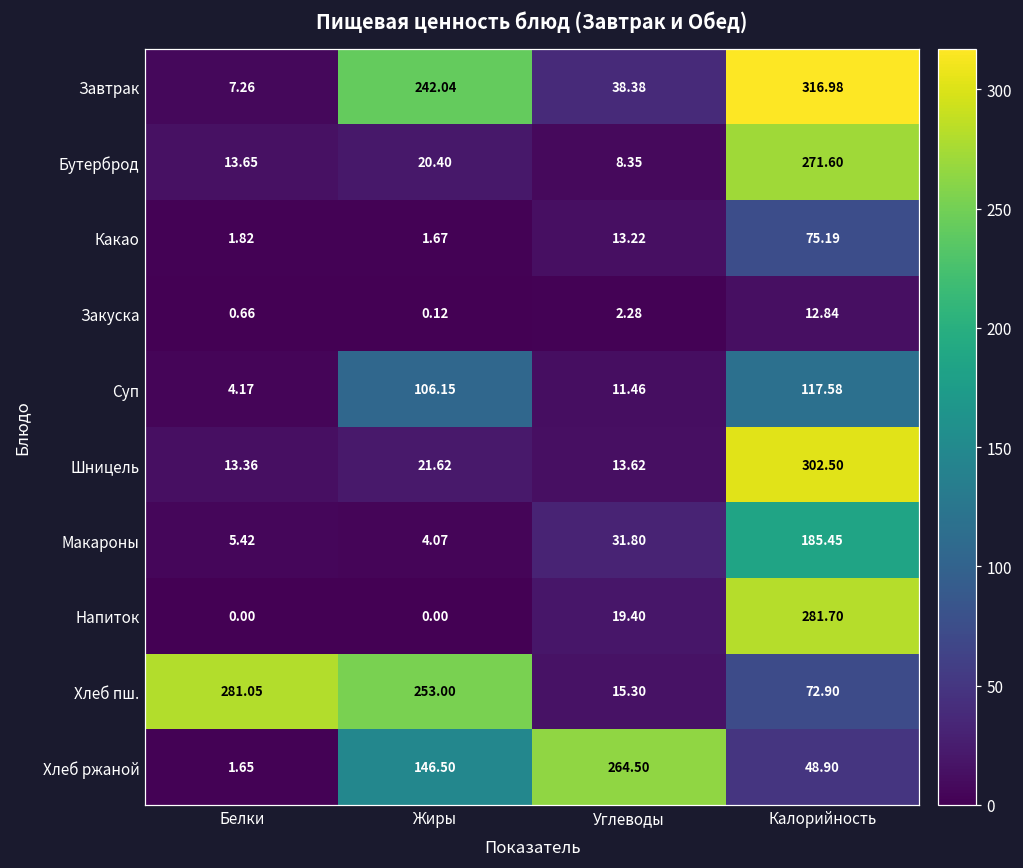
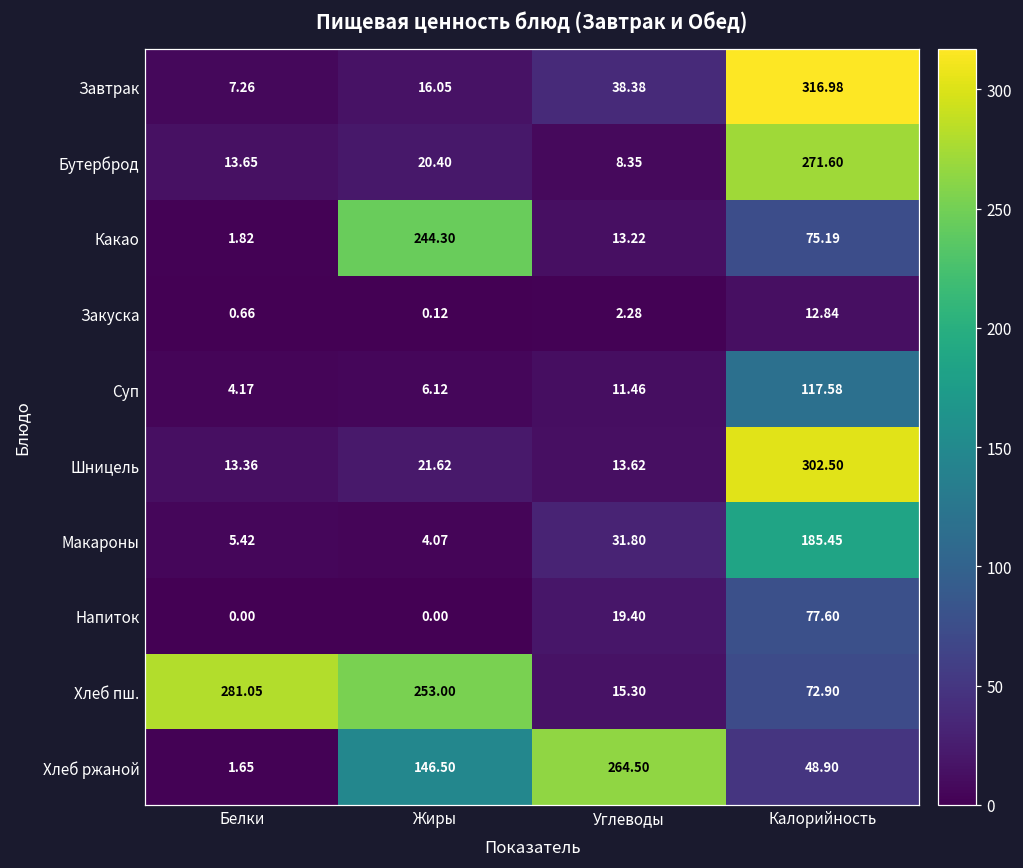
  {
    "Завтрак": {
      "Белки": 7.26,
-     "Жиры": 242.04,
+     "Жиры": 16.05,
      "Углеводы": 38.38,
      "Калорийность": 316.98
    },
    "Бутерброд": {
      "Белки": 13.65,
      "Жиры": 20.40,
      "Углеводы": 8.35,
      "Калорийность": 271.60
    },
    "Какао": {
      "Белки": 1.82,
-     "Жиры": 1.67,
+     "Жиры": 244.30,
      "Углеводы": 13.22,
      "Калорийность": 75.19
    },
    "Закуска": {
      "Белки": 0.66,
      "Жиры": 0.12,
      "Углеводы": 2.28,
      "Калорийность": 12.84
    },
    "Суп": {
      "Белки": 4.17,
-     "Жиры": 106.15,
+     "Жиры": 6.12,
      "Углеводы": 11.46,
      "Калорийность": 117.58
    },
    "Шницель": {
      "Белки": 13.36,
      "Жиры": 21.62,
      "Углеводы": 13.62,
      "Калорийность": 302.50
    },
    "Макароны": {
      "Белки": 5.42,
      "Жиры": 4.07,
      "Углеводы": 31.80,
      "Калорийность": 185.45
    },
    "Напиток": {
      "Белки": 0.00,
      "Жиры": 0.00,
      "Углеводы": 19.40,
-     "Калорийность": 281.70
+     "Калорийность": 77.60
    },
    "Хлеб пш.": {
      "Белки": 281.05,
      "Жиры": 253.00,
      "Углеводы": 15.30,
      "Калорийность": 72.90
    },
    "Хлеб ржаной": {
      "Белки": 1.65,
      "Жиры": 146.50,
      "Углеводы": 264.50,
      "Калорийность": 48.90
    }
  }
